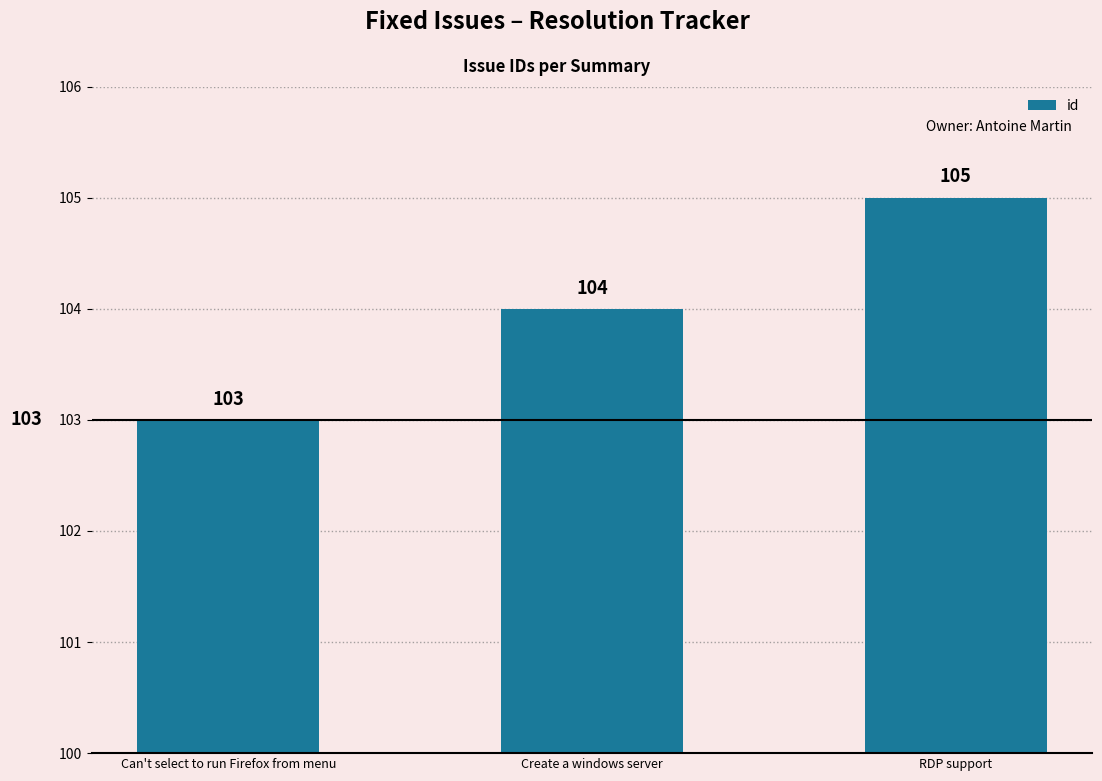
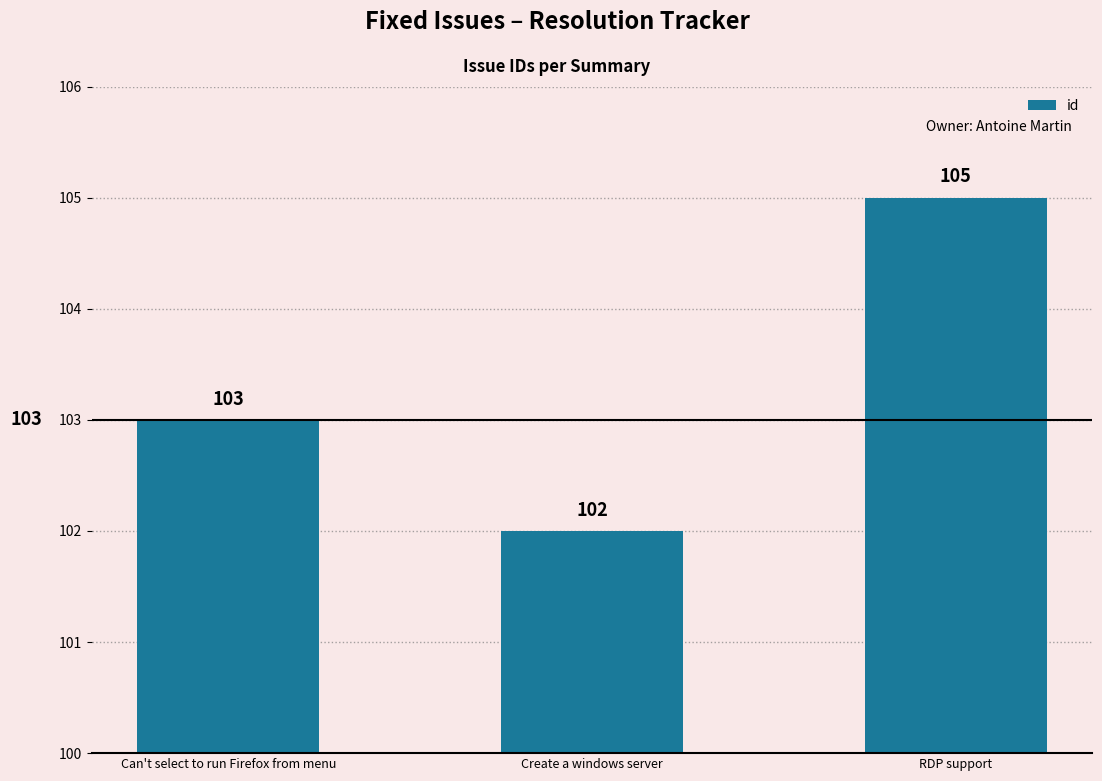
  {
    "Can't select to run Firefox from menu": 103,
-   "Create a windows server": 104,
+   "Create a windows server": 102,
    "RDP support": 105
  }
